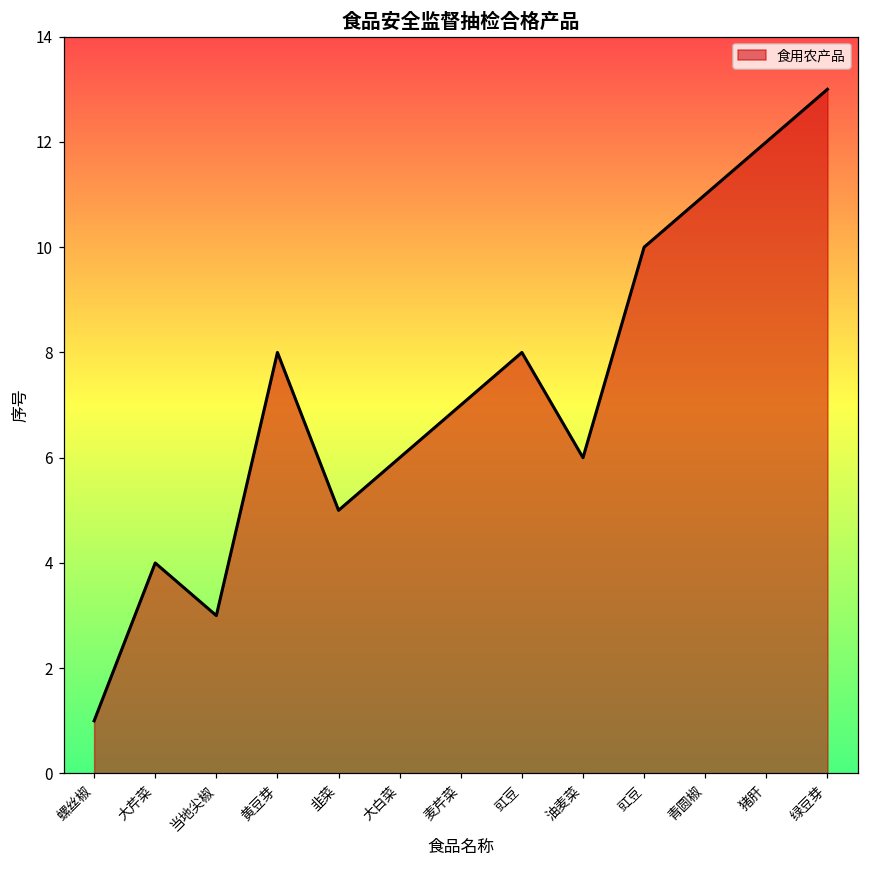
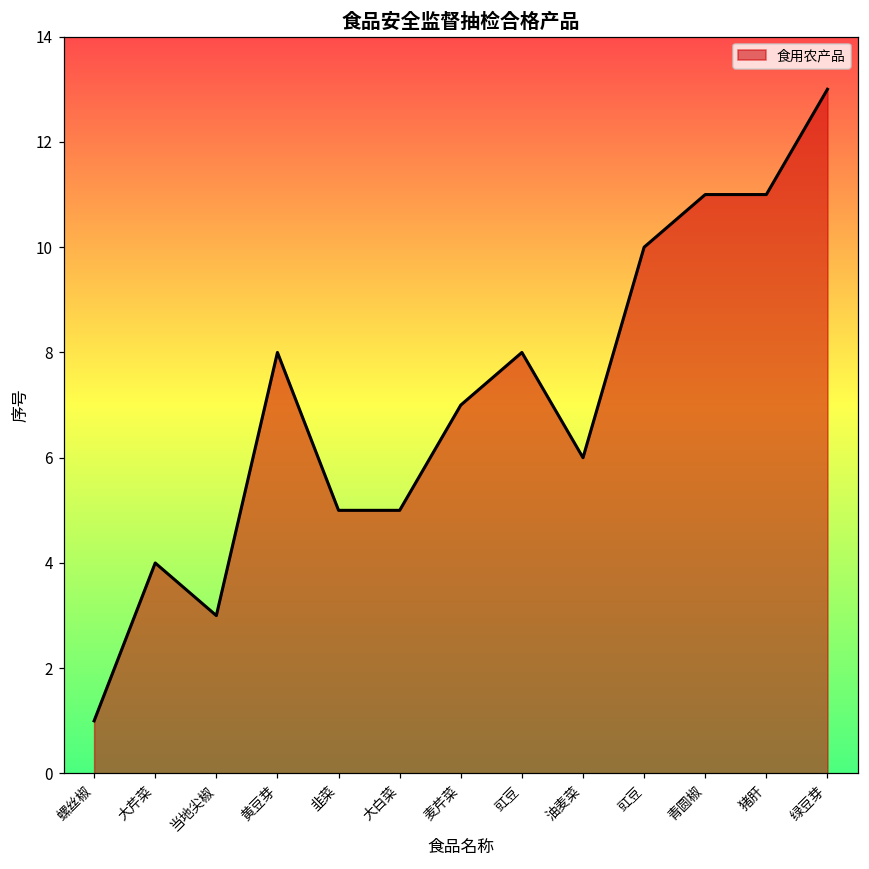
  {
    "螺丝椒": 1,
    "大芹菜": 4,
    "当地尖椒": 3,
    "黄豆芽": 8,
    "韭菜": 5,
-   "大白菜": 6,
+   "大白菜": 5,
    "麦芹菜": 7,
    "油麦菜": 6,
    "青圆椒": 11,
-   "猪肝": 12,
+   "猪肝": 11,
    "绿豆芽": 13
  }
